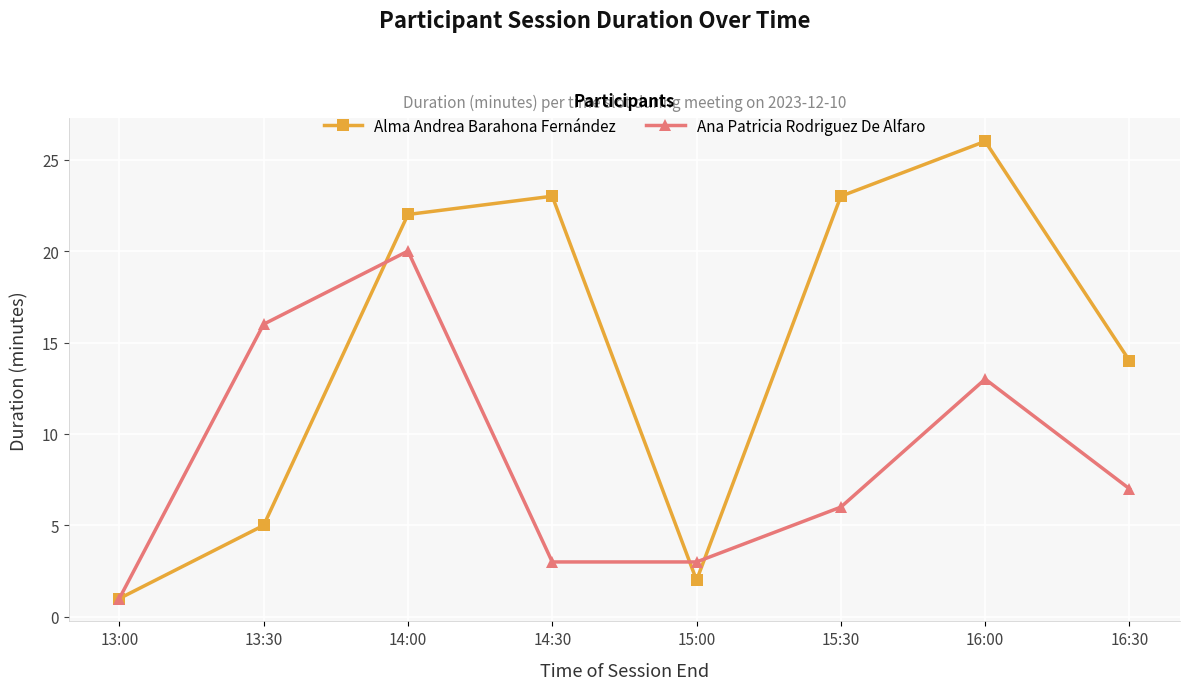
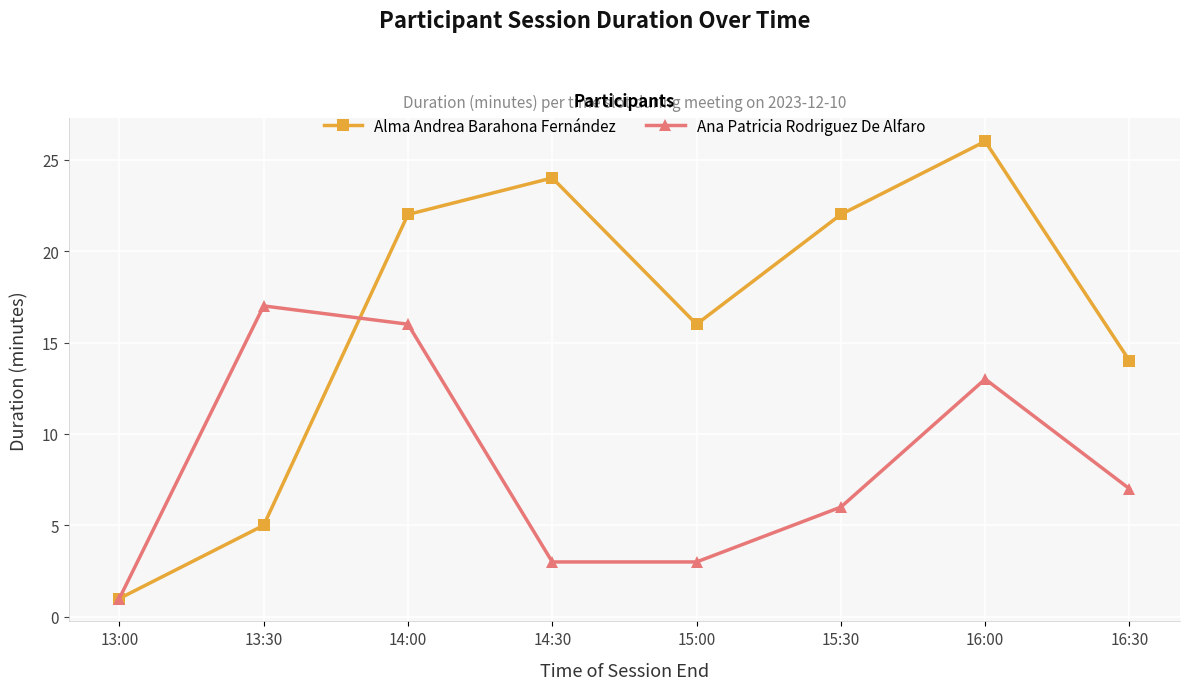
  {
    "Alma Andrea Barahona Fernández": {
      "13:30": 5,
      "14:00": 22,
-     "14:30": 23,
-     "15:00": 2,
-     "15:30": 23,
+     "14:30": 24,
+     "15:00": 16,
+     "15:30": 22,
      "16:00": 26,
      "16:30": 14
    },
    "Ana Patricia Rodriguez De Alfaro": {
-     "13:30": 16,
-     "14:00": 20,
+     "13:30": 17,
+     "14:00": 16,
      "14:30": 3,
      "15:00": 3,
      "15:30": 6,
      "16:00": 13,
      "16:30": 7
    }
  }
